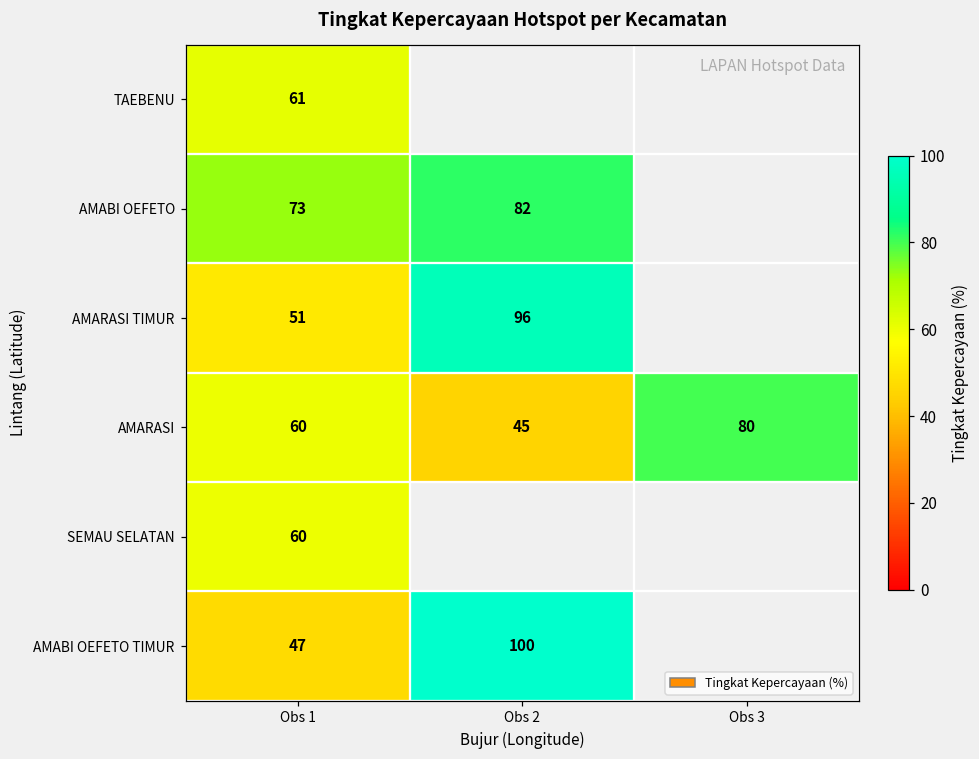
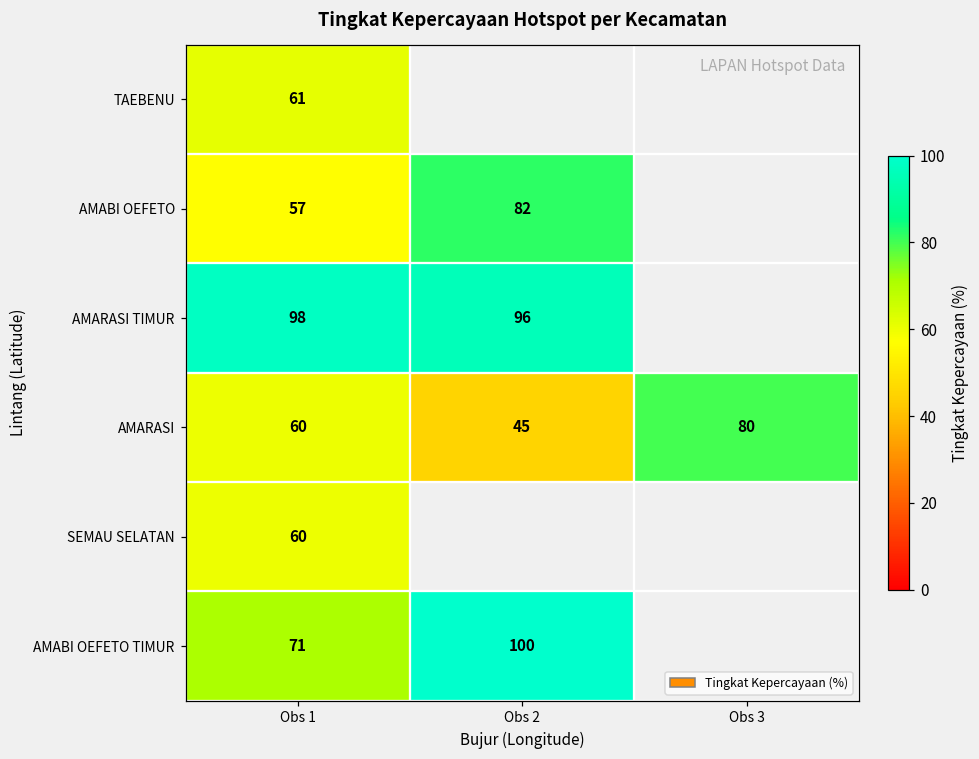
  {
    "TAEBENU": {
      "Obs 1": 61
    },
    "AMABI OEFETO": {
-     "Obs 1": 73,
+     "Obs 1": 57,
      "Obs 2": 82
    },
    "AMARASI TIMUR": {
-     "Obs 1": 51,
+     "Obs 1": 98,
      "Obs 2": 96
    },
    "AMARASI": {
      "Obs 1": 60,
      "Obs 2": 45,
      "Obs 3": 80
    },
    "SEMAU SELATAN": {
      "Obs 1": 60
    },
    "AMABI OEFETO TIMUR": {
-     "Obs 1": 47,
+     "Obs 1": 71,
      "Obs 2": 100
    }
  }
